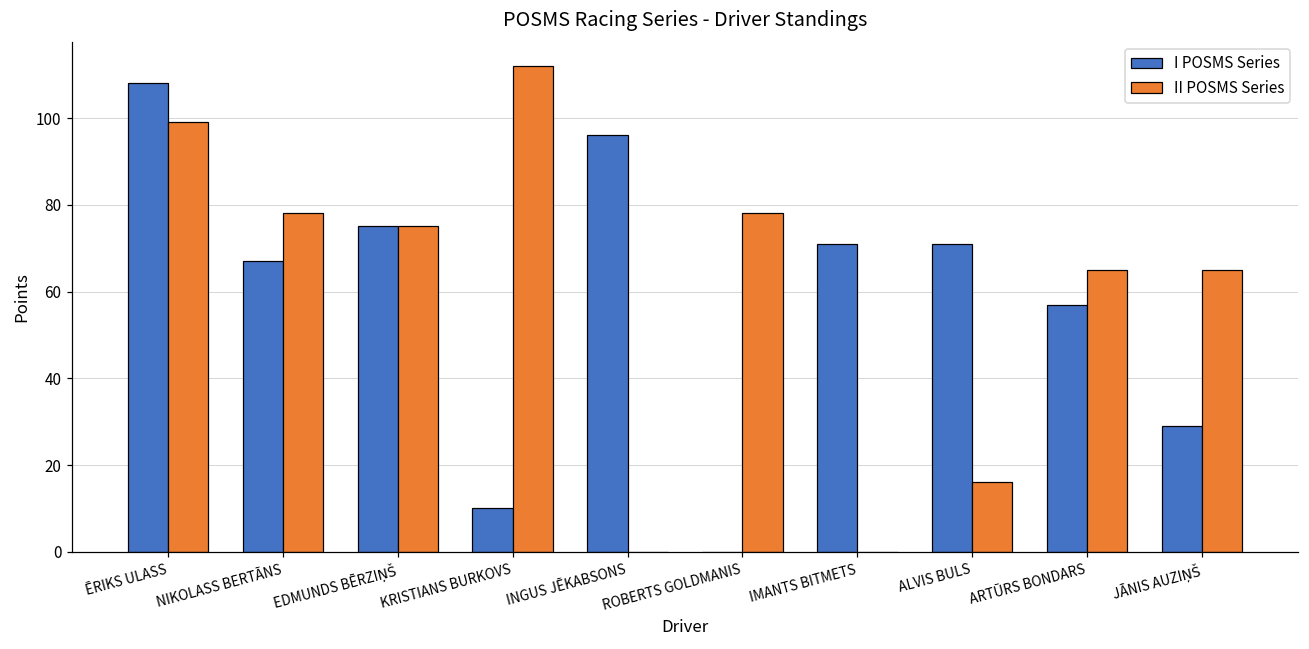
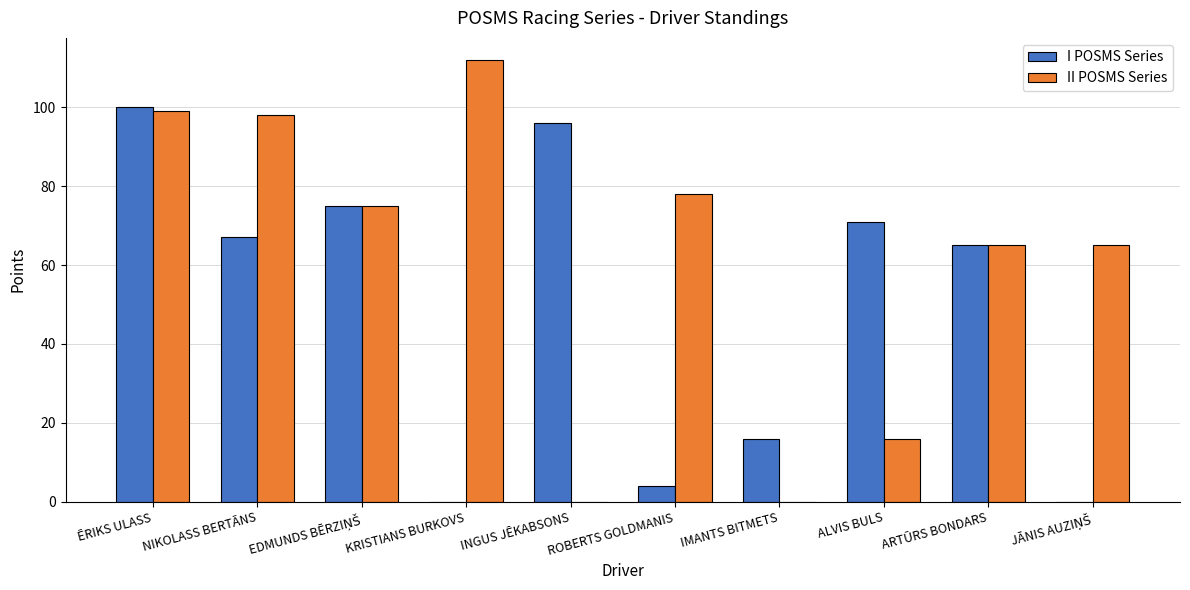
  {
    "I POSMS Series": {
-     "ĒRIKS ULASS": 108,
+     "ĒRIKS ULASS": 100,
      "NIKOLASS BERTĀNS": 67,
      "EDMUNDS BĒRZIŅŠ": 75,
-     "KRISTIANS BURKOVS": 10,
+     "KRISTIANS BURKOVS": 0,
      "INGUS JĒKABSONS": 96,
-     "ROBERTS GOLDMANIS": 0,
-     "IMANTS BITMETS": 71,
+     "ROBERTS GOLDMANIS": 4,
+     "IMANTS BITMETS": 16,
      "ALVIS BULS": 71,
-     "ARTŪRS BONDARS": 57,
-     "JĀNIS AUZIŅŠ": 29
+     "ARTŪRS BONDARS": 65,
+     "JĀNIS AUZIŅŠ": 0
    },
    "II POSMS Series": {
      "ĒRIKS ULASS": 99,
-     "NIKOLASS BERTĀNS": 78,
+     "NIKOLASS BERTĀNS": 98,
      "EDMUNDS BĒRZIŅŠ": 75,
      "KRISTIANS BURKOVS": 112,
      "INGUS JĒKABSONS": 0,
      "ROBERTS GOLDMANIS": 78,
      "IMANTS BITMETS": 0,
      "ALVIS BULS": 16,
      "ARTŪRS BONDARS": 65,
      "JĀNIS AUZIŅŠ": 65
    }
  }
